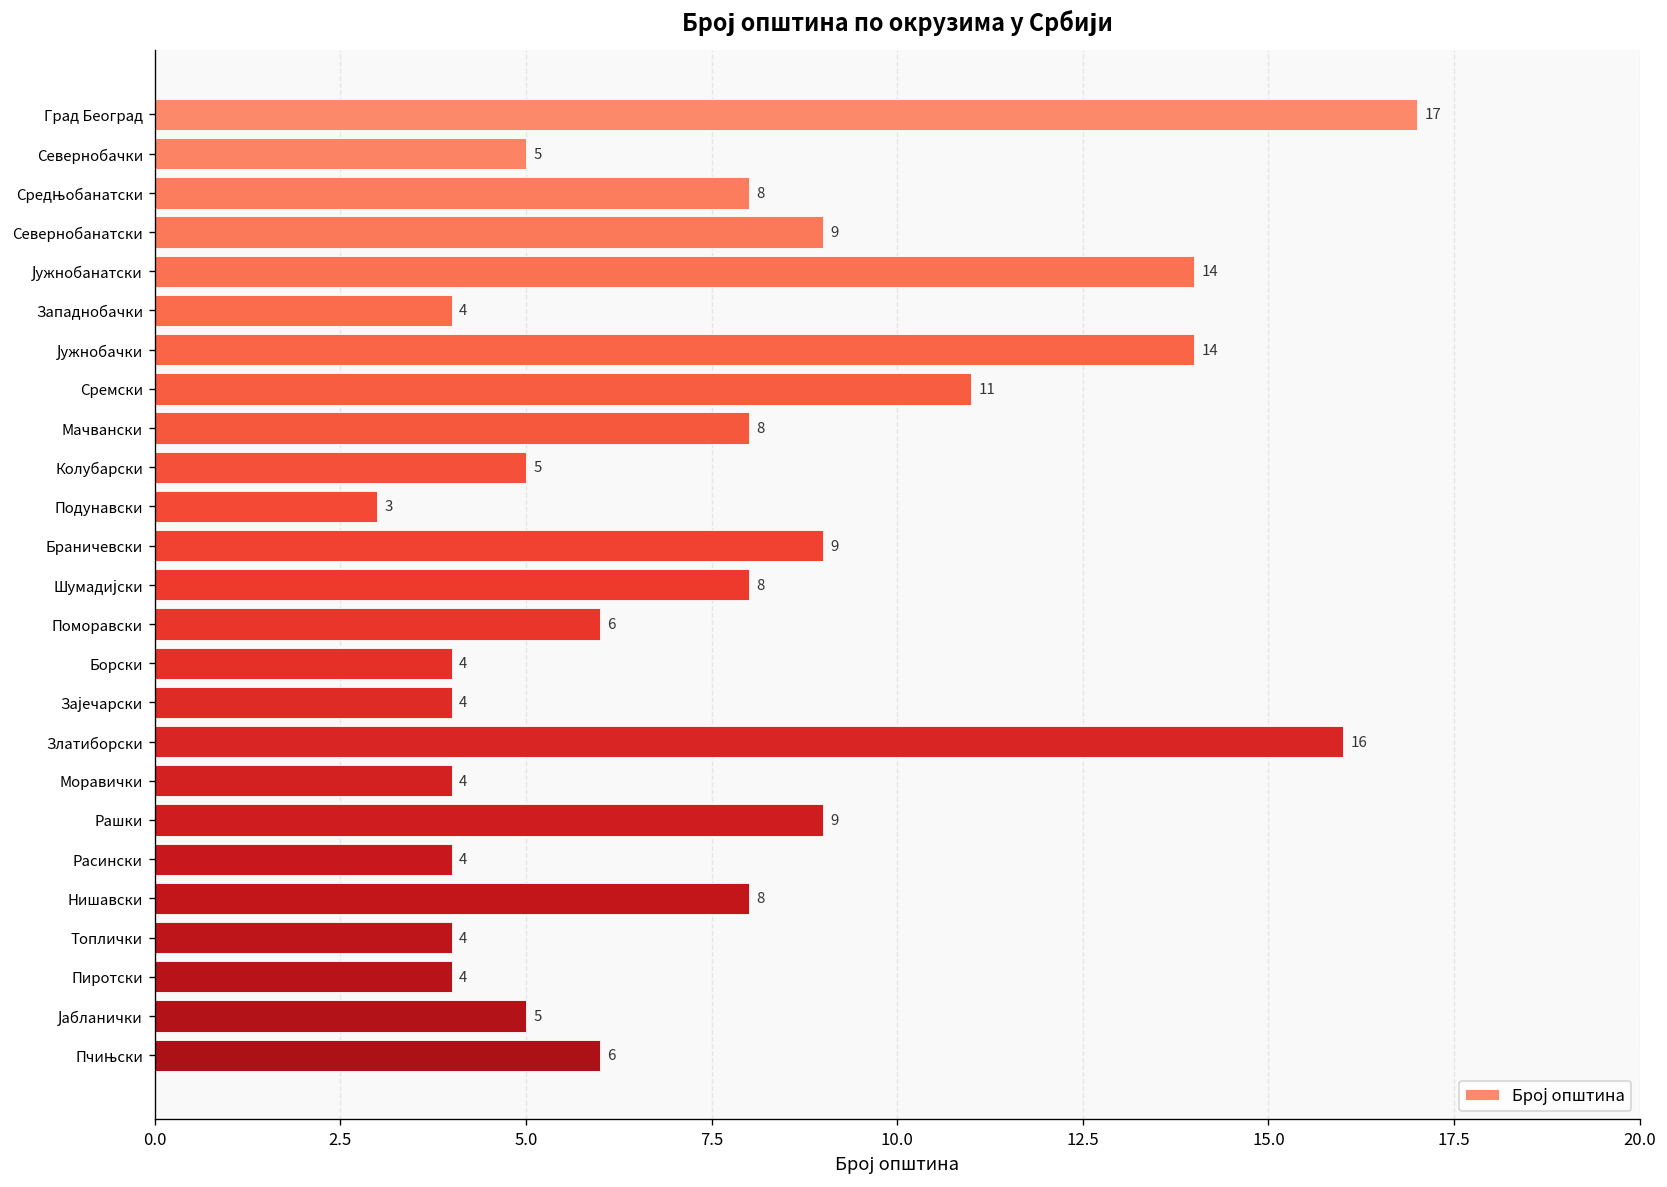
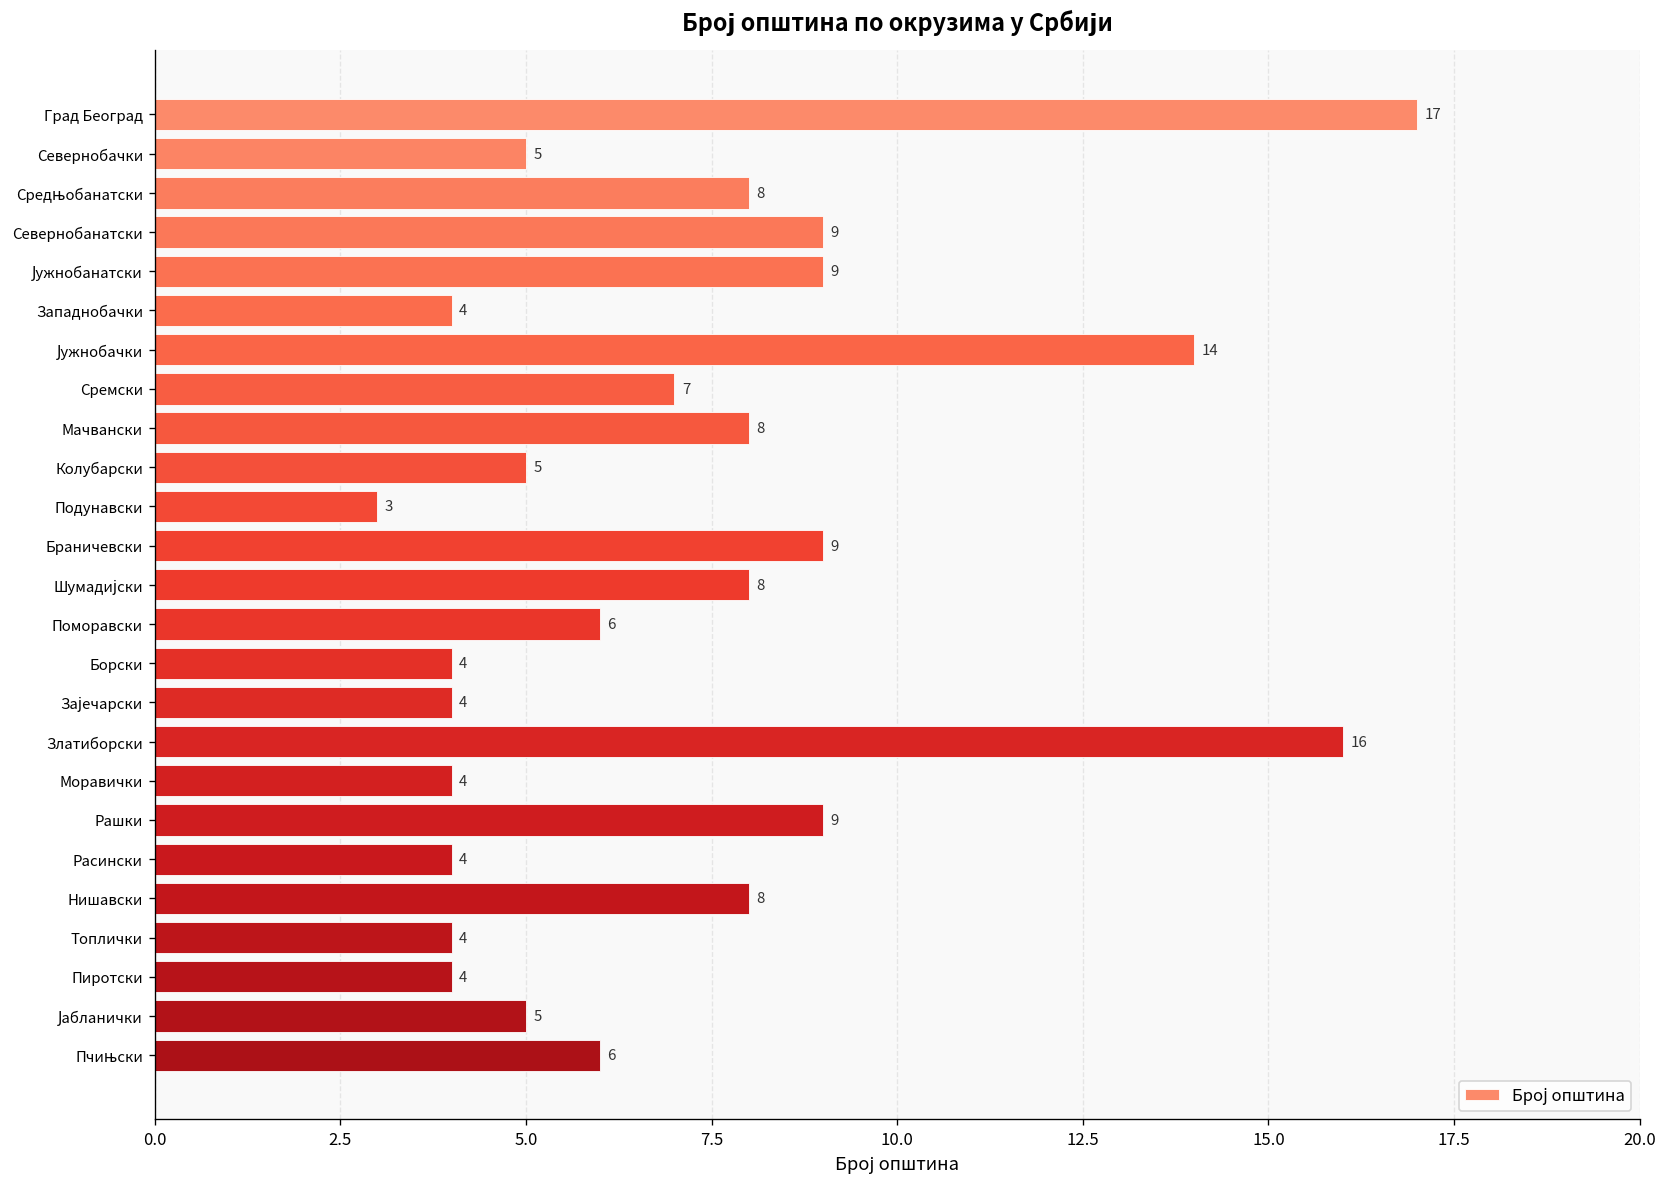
  {
    "Град Београд": 17,
    "Севернобачки": 5,
    "Средњобанатски": 8,
    "Севернобанатски": 9,
-   "Јужнобанатски": 14,
+   "Јужнобанатски": 9,
    "Западнобачки": 4,
    "Јужнобачки": 14,
-   "Сремски": 11,
+   "Сремски": 7,
    "Мачвански": 8,
    "Колубарски": 5,
    "Подунавски": 3,
    "Браничевски": 9,
    "Шумадијски": 8,
    "Поморавски": 6,
    "Борски": 4,
    "Зајечарски": 4,
    "Златиборски": 16,
    "Моравички": 4,
    "Рашки": 9,
    "Расински": 4,
    "Нишавски": 8,
    "Топлички": 4,
    "Пиротски": 4,
    "Јабланички": 5,
    "Пчињски": 6
  }
